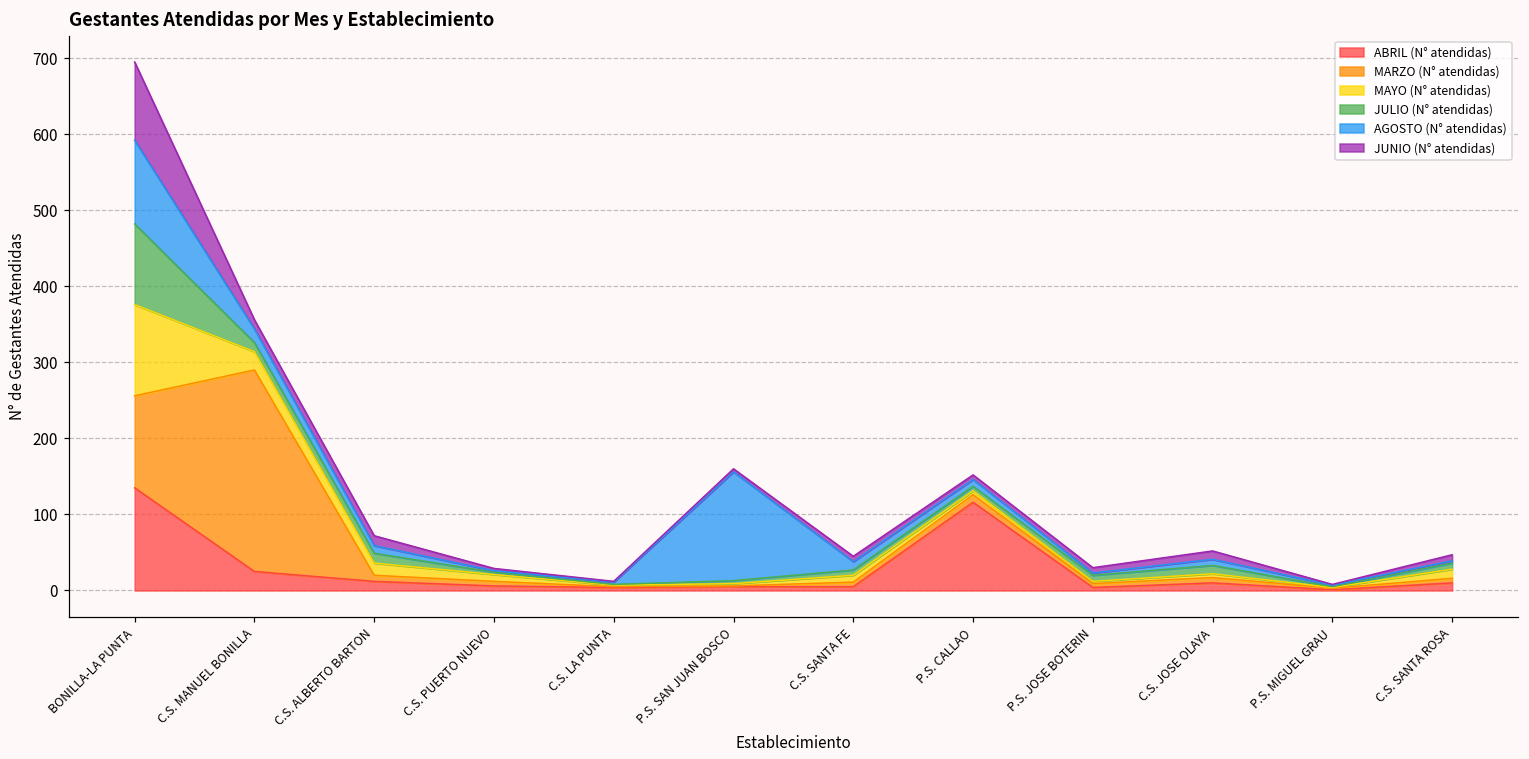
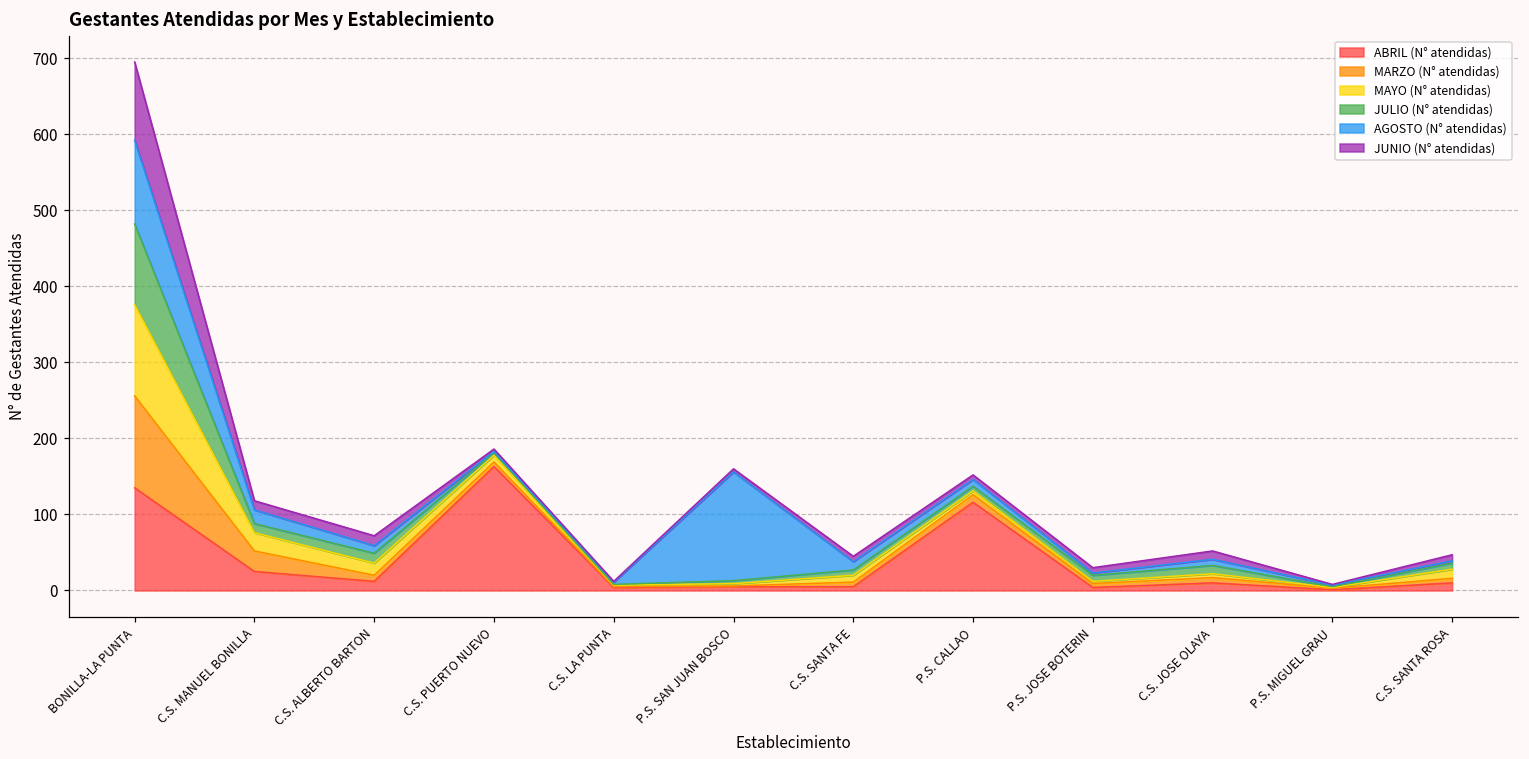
  {
    "ABRIL (N° atendidas)": {
      "BONILLA-LA PUNTA": 140,
      "C.S. MANUEL BONILLA": 30,
      "C.S. ALBERTO BARTON": 10,
-     "C.S. PUERTO NUEVO": 10,
+     "C.S. PUERTO NUEVO": 160,
      "C.S. SANTA FE": 10,
      "P.S. CALLAO": 120,
      "P.S. JOSE BOTERIN": 0,
      "C.S. JOSE OLAYA": 10,
      "C.S. SANTA ROSA": 10
    },
    "MARZO (N° atendidas)": {
      "BONILLA-LA PUNTA": 120,
-     "C.S. MANUEL BONILLA": 270,
+     "C.S. MANUEL BONILLA": 30,
      "C.S. ALBERTO BARTON": 10,
      "C.S. PUERTO NUEVO": 10,
      "C.S. SANTA FE": 10,
      "P.S. CALLAO": 10,
      "C.S. JOSE OLAYA": 10,
      "C.S. SANTA ROSA": 10
    },
    "MAYO (N° atendidas)": {
      "BONILLA-LA PUNTA": 120,
      "C.S. MANUEL BONILLA": 20,
      "C.S. ALBERTO BARTON": 20,
      "C.S. SANTA FE": 10,
      "P.S. CALLAO": 10,
      "C.S. JOSE OLAYA": 10,
      "C.S. SANTA ROSA": 10
    },
    "JULIO (N° atendidas)": {
      "BONILLA-LA PUNTA": 110,
      "C.S. MANUEL BONILLA": 10,
      "C.S. ALBERTO BARTON": 10,
      "P.S. SAN JUAN BOSCO": 0,
      "C.S. SANTA FE": 10,
      "P.S. CALLAO": 10,
      "C.S. JOSE OLAYA": 10
    },
    "AGOSTO (N° atendidas)": {
      "BONILLA-LA PUNTA": 110,
      "C.S. MANUEL BONILLA": 20,
      "C.S. ALBERTO BARTON": 10,
      "P.S. SAN JUAN BOSCO": 140,
      "C.S. SANTA FE": 10,
      "P.S. CALLAO": 10,
      "C.S. JOSE OLAYA": 10
    },
    "JUNIO (N° atendidas)": {
      "BONILLA-LA PUNTA": 100,
      "C.S. MANUEL BONILLA": 10,
      "C.S. ALBERTO BARTON": 10,
      "P.S. SAN JUAN BOSCO": 0,
      "C.S. SANTA FE": 10,
      "P.S. CALLAO": 10,
      "P.S. JOSE BOTERIN": 10,
      "C.S. JOSE OLAYA": 10,
      "C.S. SANTA ROSA": 10
    }
  }
